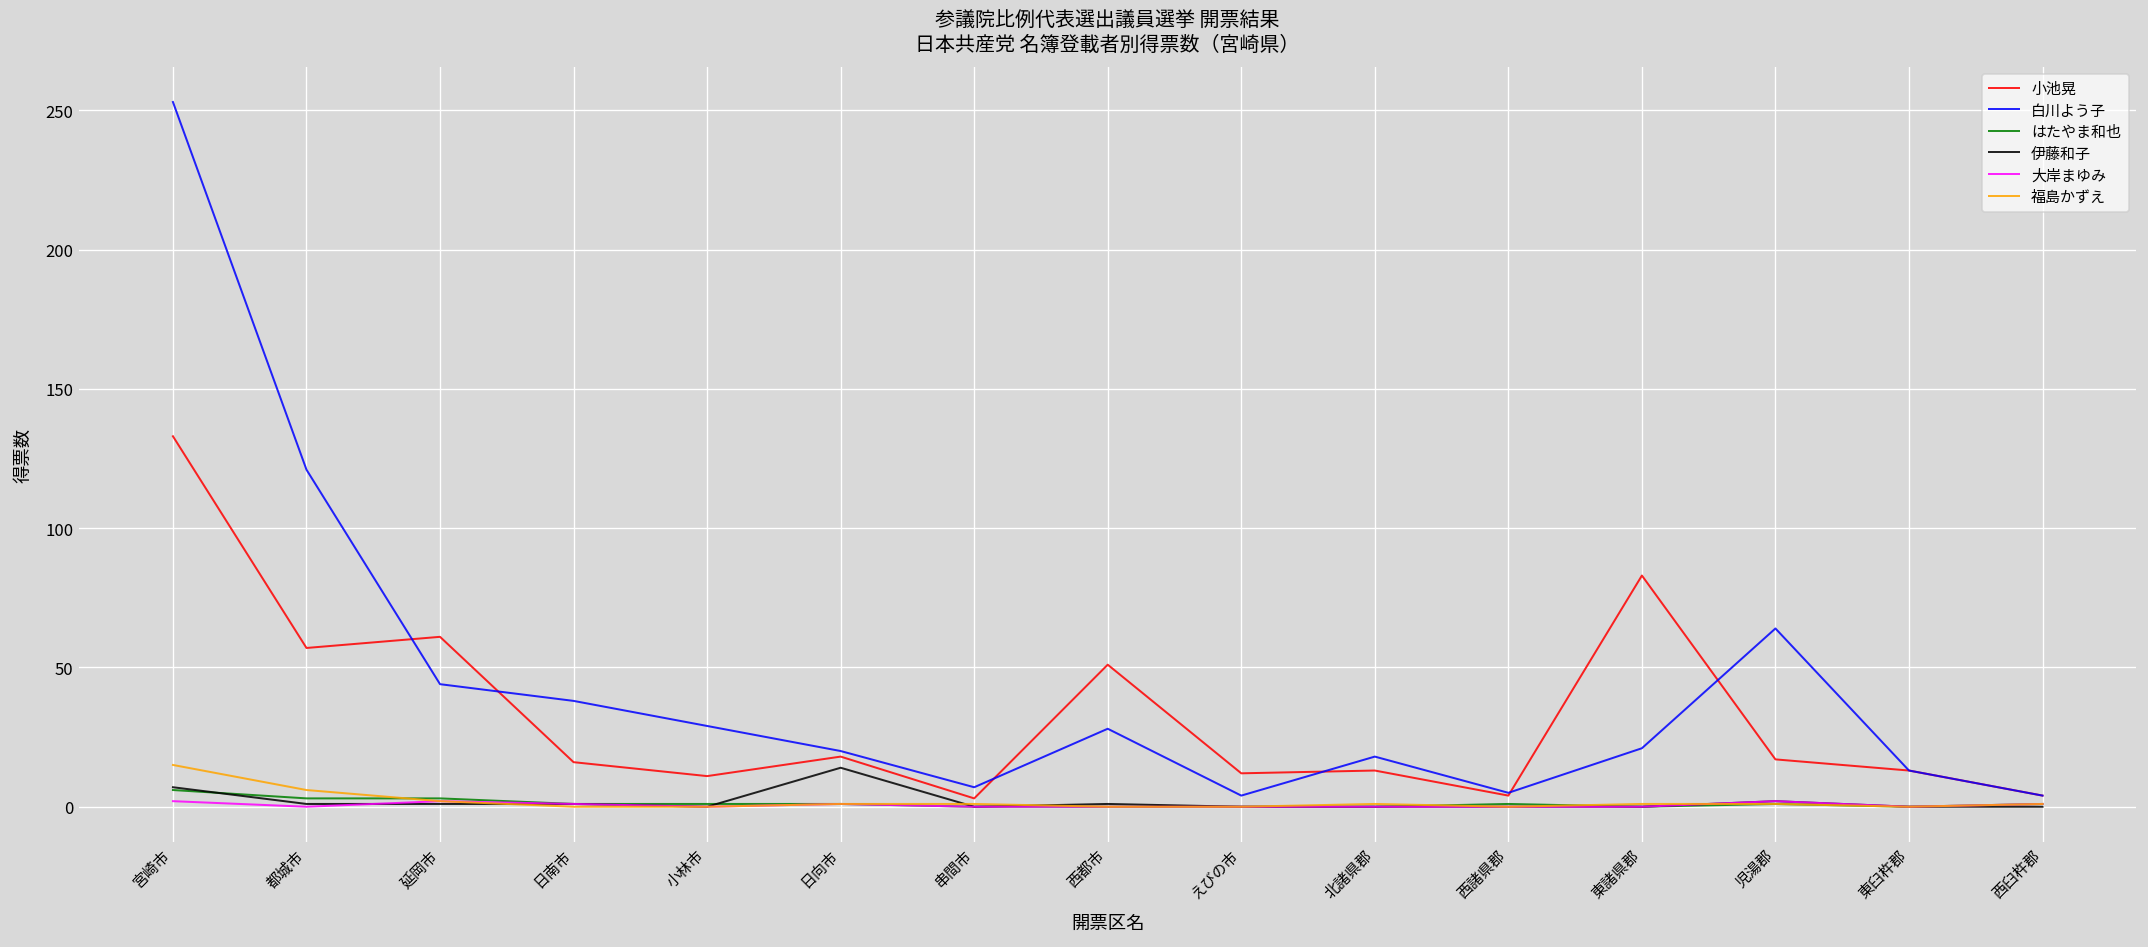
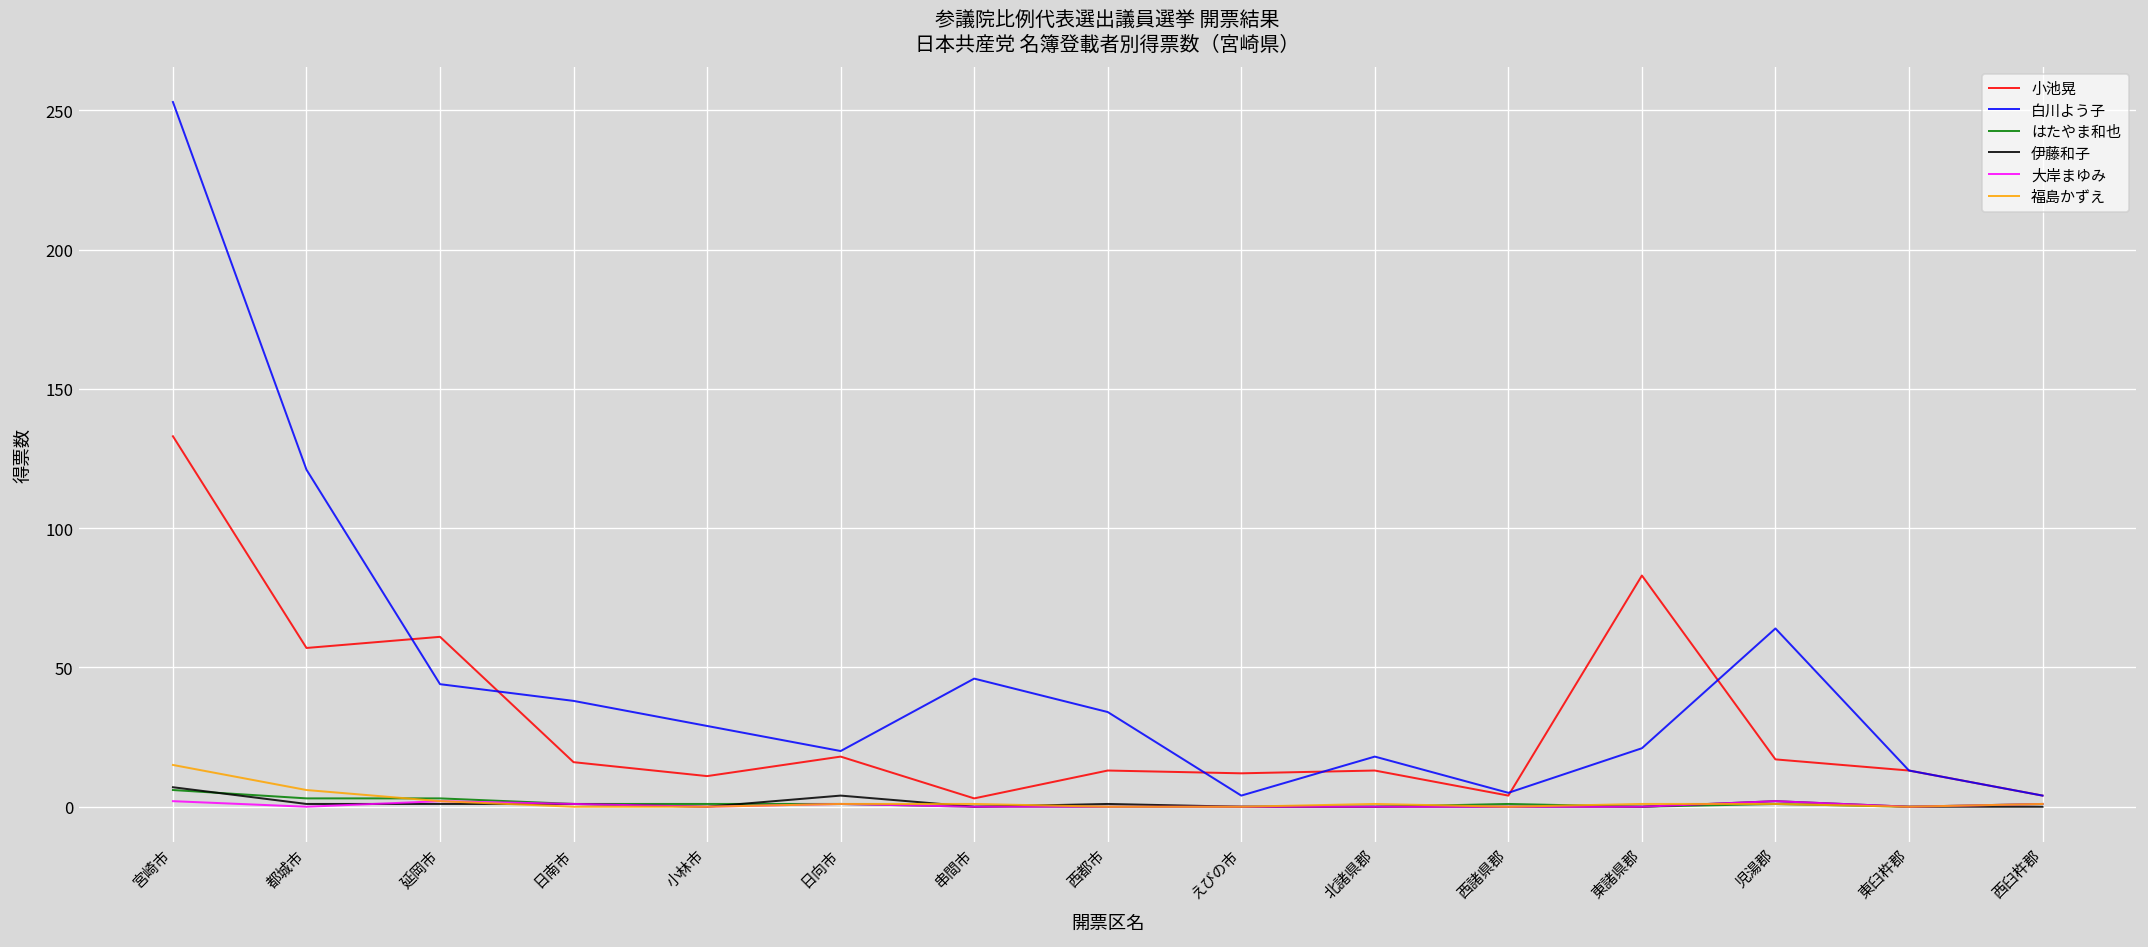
  {
    "小池晃": {
      "宮崎市": 133,
      "都城市": 57,
      "延岡市": 61,
      "日南市": 16,
      "小林市": 11,
      "日向市": 18,
      "串間市": 3,
-     "西都市": 51,
+     "西都市": 13,
      "えびの市": 12,
      "北諸県郡": 13,
      "東諸県郡": 83,
      "児湯郡": 17
    },
    "白川よう子": {
      "宮崎市": 253,
      "都城市": 121,
      "延岡市": 44,
      "日南市": 38,
      "小林市": 29,
      "日向市": 20,
-     "串間市": 7,
-     "西都市": 28,
+     "串間市": 46,
+     "西都市": 34,
      "えびの市": 4,
      "北諸県郡": 18,
      "東諸県郡": 21,
      "児湯郡": 64
    },
    "はたやま和也": {
      "都城市": 3
    },
    "伊藤和子": {
-     "日向市": 14
+     "日向市": 4
    },
    "大岸まゆみ": {
      "宮崎市": 2
    },
    "福島かずえ": {
      "宮崎市": 15,
      "都城市": 6
    }
  }
